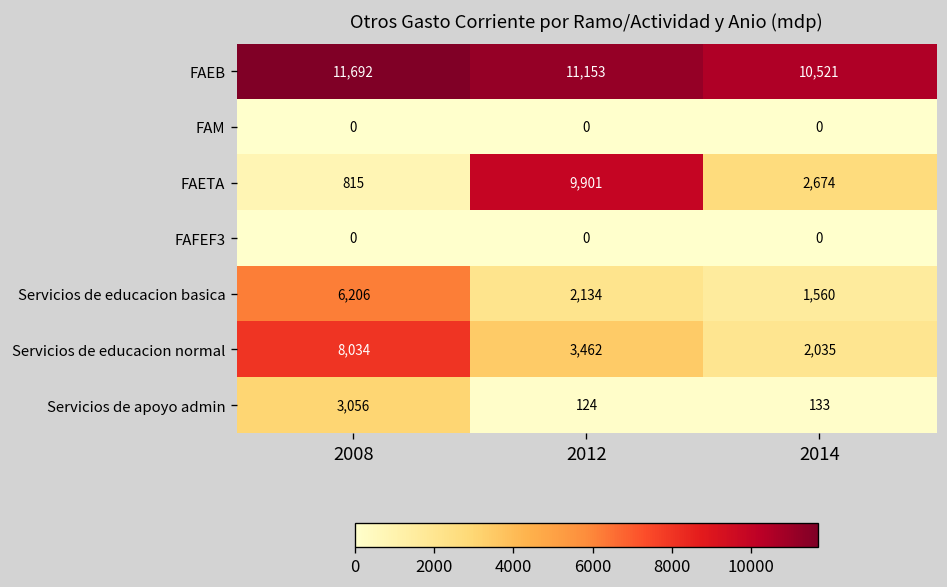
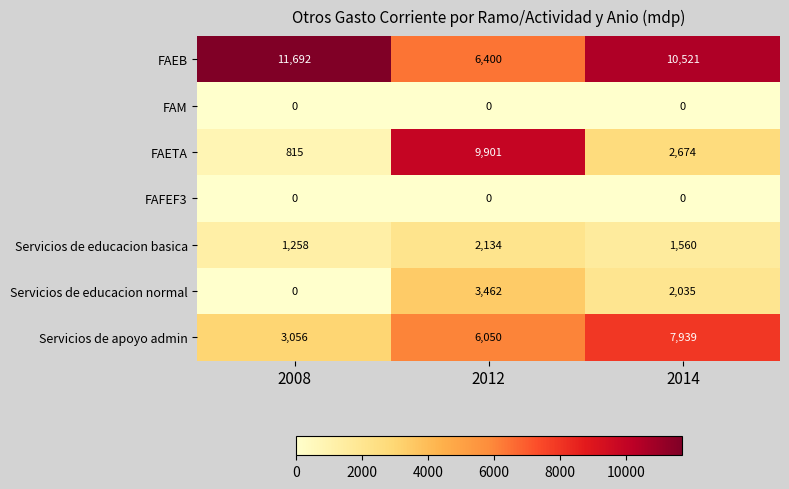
  {
    "FAEB": {
      "2008": "11,692",
-     "2012": "11,153",
+     "2012": "6,400",
      "2014": "10,521"
    },
    "FAM": {
      "2008": "0",
      "2012": "0",
      "2014": "0"
    },
    "FAETA": {
      "2008": "815",
      "2012": "9,901",
      "2014": "2,674"
    },
    "FAFEF3": {
      "2008": "0",
      "2012": "0",
      "2014": "0"
    },
    "Servicios de educacion basica": {
-     "2008": "6,206",
+     "2008": "1,258",
      "2012": "2,134",
      "2014": "1,560"
    },
    "Servicios de educacion normal": {
-     "2008": "8,034",
+     "2008": "0",
      "2012": "3,462",
      "2014": "2,035"
    },
    "Servicios de apoyo admin": {
      "2008": "3,056",
-     "2012": "124",
-     "2014": "133"
+     "2012": "6,050",
+     "2014": "7,939"
    }
  }
